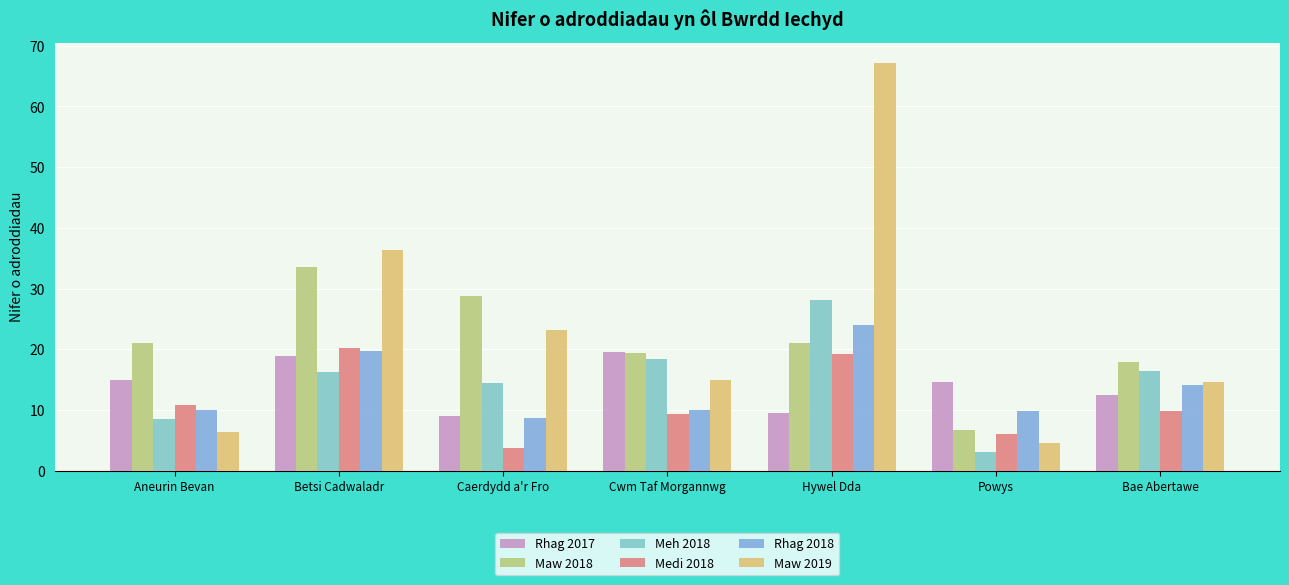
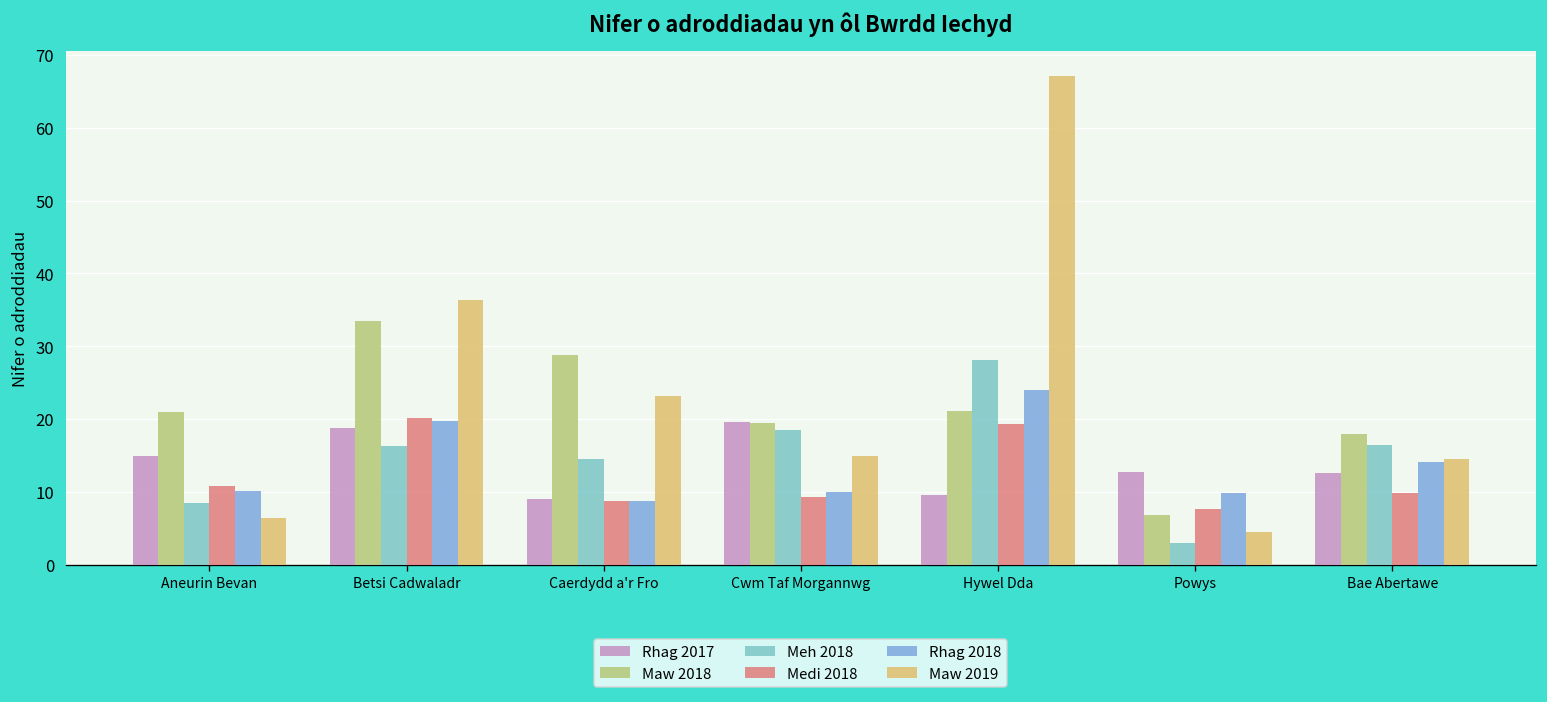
  {
    "Rhag 2017": {
      "Aneurin Bevan": 15,
      "Betsi Cadwaladr": 19,
      "Caerdydd a'r Fro": 9,
      "Cwm Taf Morgannwg": 20,
      "Hywel Dda": 10,
-     "Powys": 15,
+     "Powys": 13,
      "Bae Abertawe": 13
    },
    "Medi 2018": {
      "Aneurin Bevan": 11,
      "Betsi Cadwaladr": 20,
-     "Caerdydd a'r Fro": 4,
+     "Caerdydd a'r Fro": 9,
      "Cwm Taf Morgannwg": 9,
      "Hywel Dda": 19,
-     "Powys": 6,
+     "Powys": 8,
      "Bae Abertawe": 10
    }
  }
